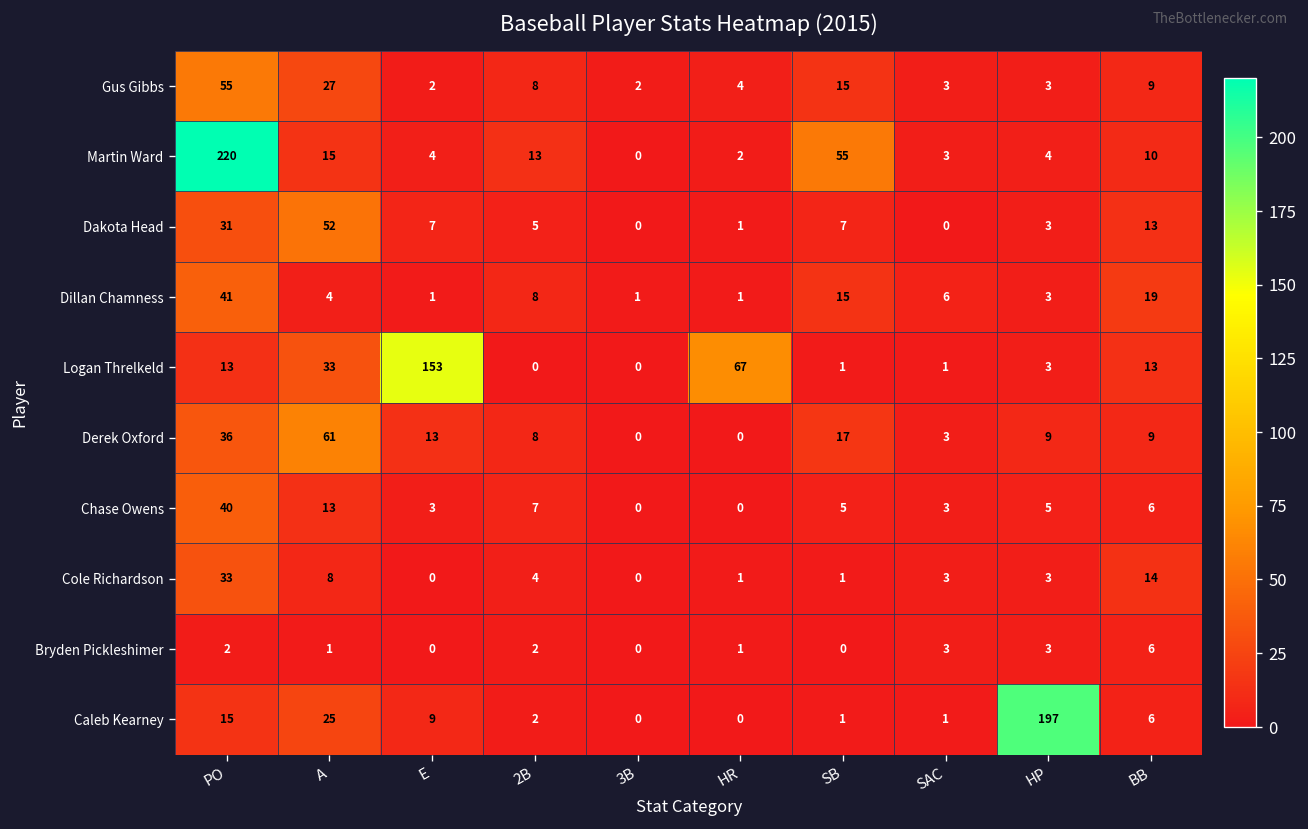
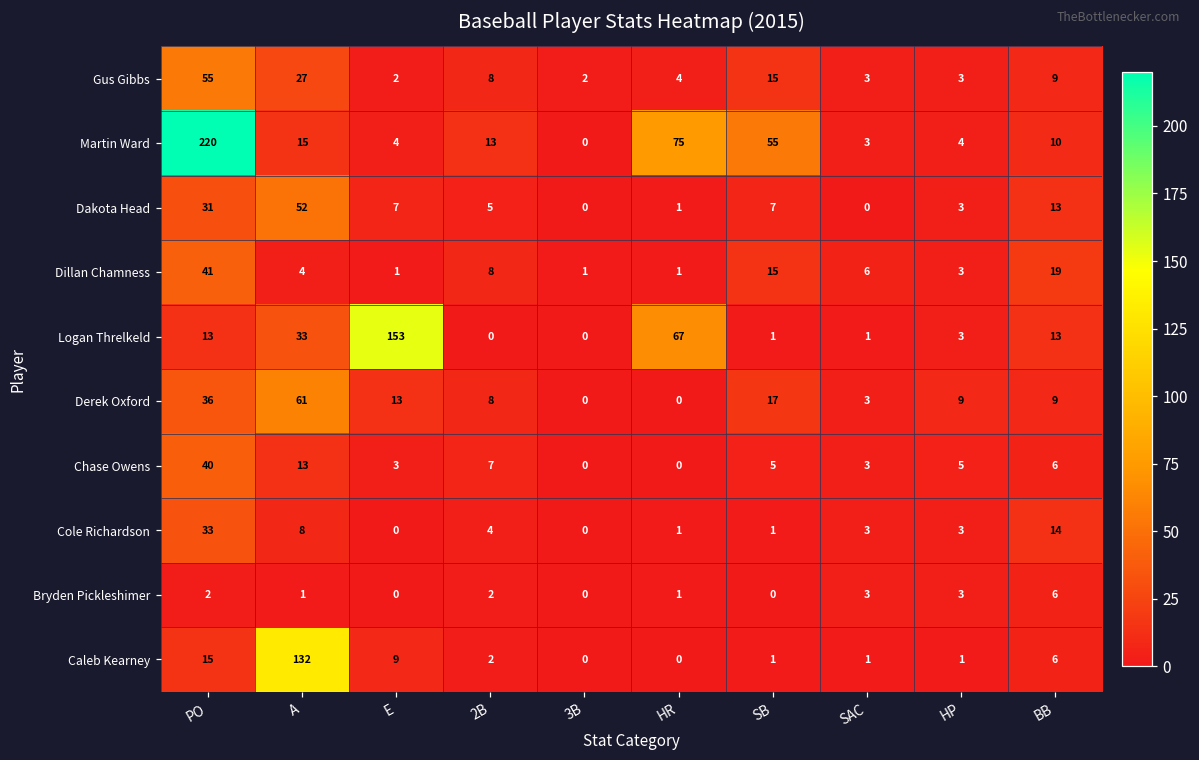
  {
    "Gus Gibbs": {
      "PO": 55,
      "A": 27,
      "E": 2,
      "2B": 8,
      "3B": 2,
      "HR": 4,
      "SB": 15,
      "SAC": 3,
      "HP": 3,
      "BB": 9
    },
    "Martin Ward": {
      "PO": 220,
      "A": 15,
      "E": 4,
      "2B": 13,
      "3B": 0,
-     "HR": 2,
+     "HR": 75,
      "SB": 55,
      "SAC": 3,
      "HP": 4,
      "BB": 10
    },
    "Dakota Head": {
      "PO": 31,
      "A": 52,
      "E": 7,
      "2B": 5,
      "3B": 0,
      "HR": 1,
      "SB": 7,
      "SAC": 0,
      "HP": 3,
      "BB": 13
    },
    "Dillan Chamness": {
      "PO": 41,
      "A": 4,
      "E": 1,
      "2B": 8,
      "3B": 1,
      "HR": 1,
      "SB": 15,
      "SAC": 6,
      "HP": 3,
      "BB": 19
    },
    "Logan Threlkeld": {
      "PO": 13,
      "A": 33,
      "E": 153,
      "2B": 0,
      "3B": 0,
      "HR": 67,
      "SB": 1,
      "SAC": 1,
      "HP": 3,
      "BB": 13
    },
    "Derek Oxford": {
      "PO": 36,
      "A": 61,
      "E": 13,
      "2B": 8,
      "3B": 0,
      "HR": 0,
      "SB": 17,
      "SAC": 3,
      "HP": 9,
      "BB": 9
    },
    "Chase Owens": {
      "PO": 40,
      "A": 13,
      "E": 3,
      "2B": 7,
      "3B": 0,
      "HR": 0,
      "SB": 5,
      "SAC": 3,
      "HP": 5,
      "BB": 6
    },
    "Cole Richardson": {
      "PO": 33,
      "A": 8,
      "E": 0,
      "2B": 4,
      "3B": 0,
      "HR": 1,
      "SB": 1,
      "SAC": 3,
      "HP": 3,
      "BB": 14
    },
    "Bryden Pickleshimer": {
      "PO": 2,
      "A": 1,
      "E": 0,
      "2B": 2,
      "3B": 0,
      "HR": 1,
      "SB": 0,
      "SAC": 3,
      "HP": 3,
      "BB": 6
    },
    "Caleb Kearney": {
      "PO": 15,
-     "A": 25,
+     "A": 132,
      "E": 9,
      "2B": 2,
      "3B": 0,
      "HR": 0,
      "SB": 1,
      "SAC": 1,
-     "HP": 197,
+     "HP": 1,
      "BB": 6
    }
  }
